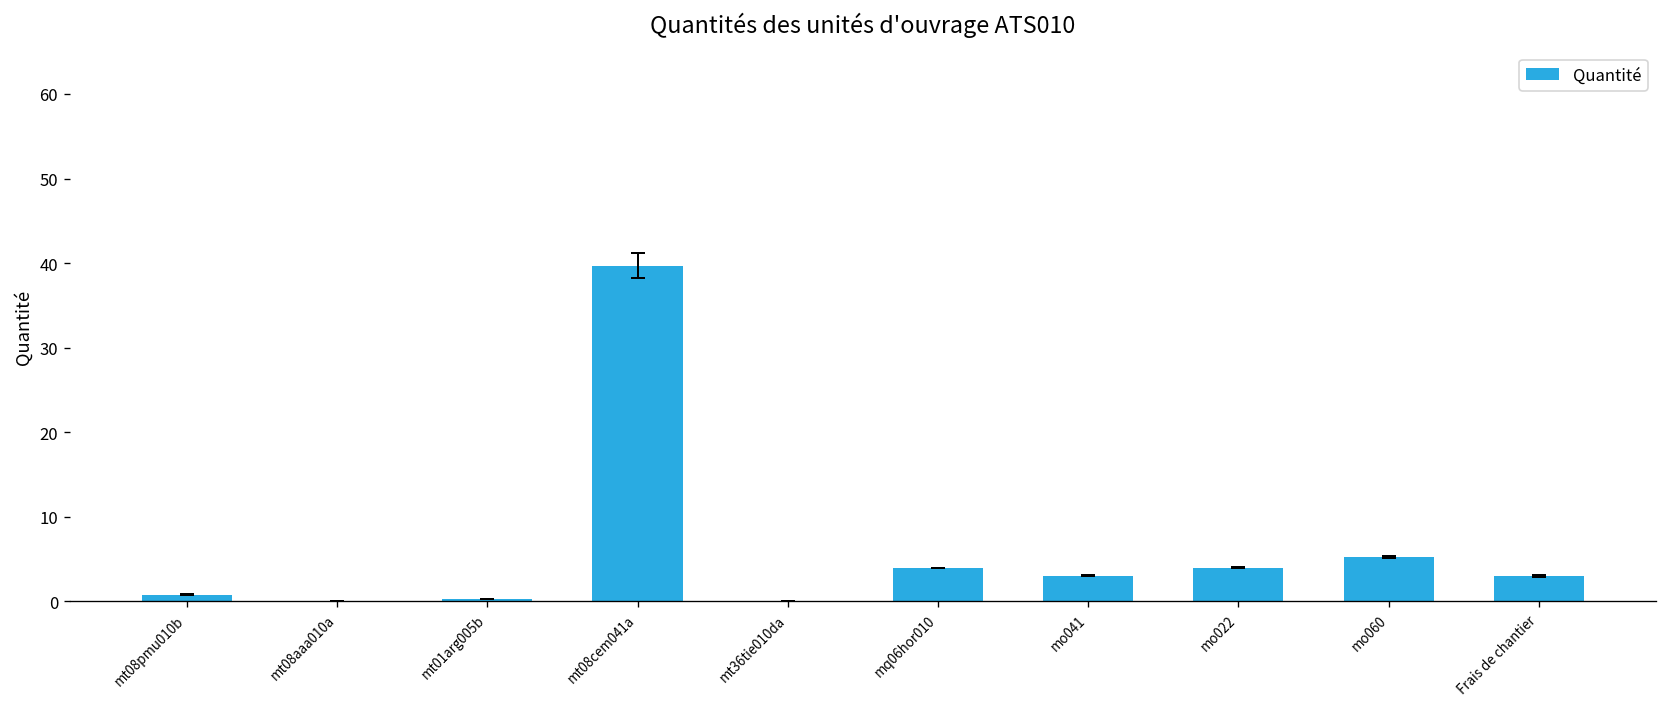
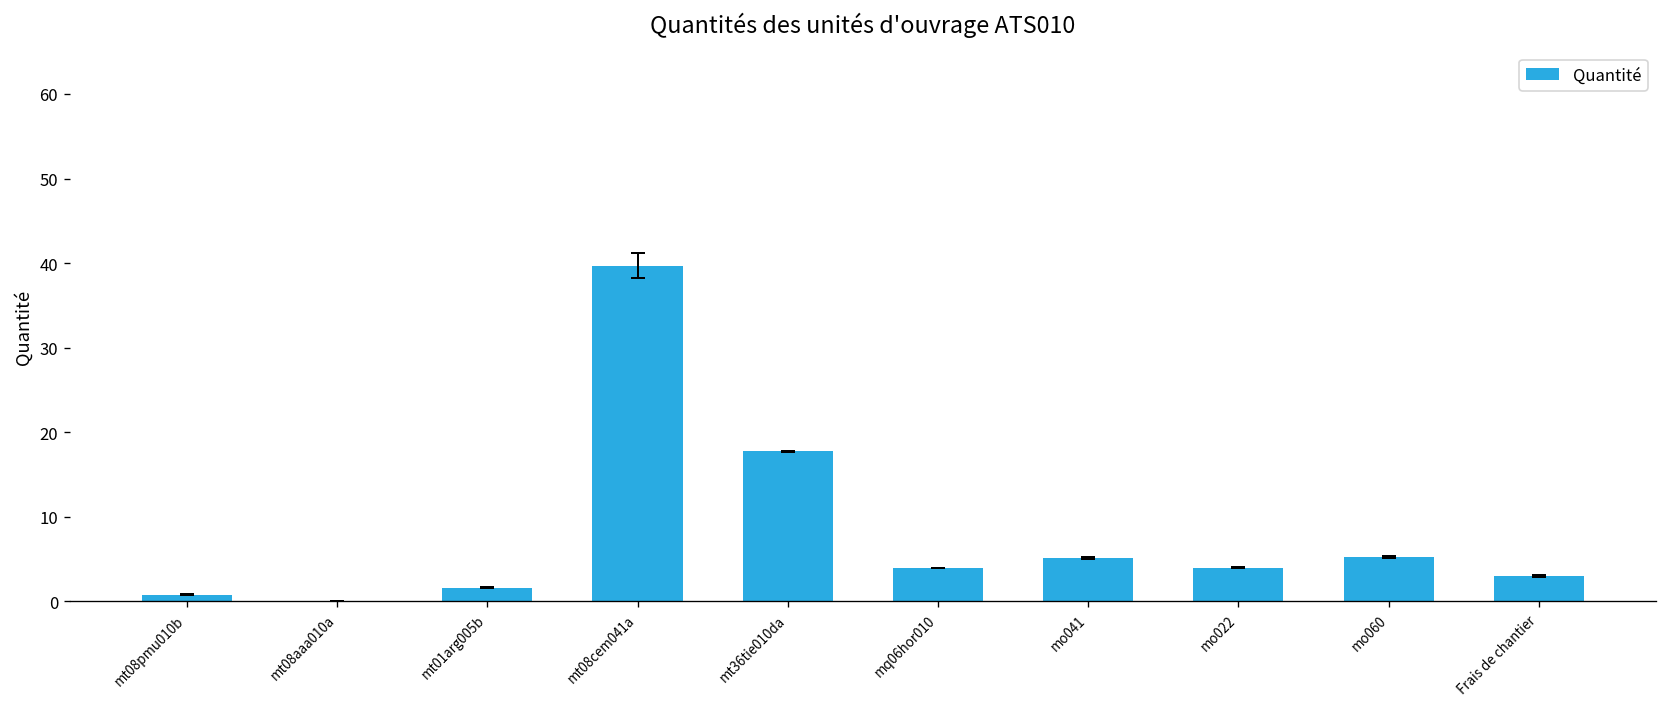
  {
    "Quantité": {
      "mt08pmu010b": 1,
-     "mt01arg005b": 0,
+     "mt01arg005b": 2,
      "mt08cem041a": 40,
-     "mt36tie010da": 0,
+     "mt36tie010da": 18,
      "mq06hor010": 4,
-     "mo041": 3,
+     "mo041": 5,
      "mo022": 4,
      "mo060": 5,
      "Frais de chantier": 3
    }
  }
